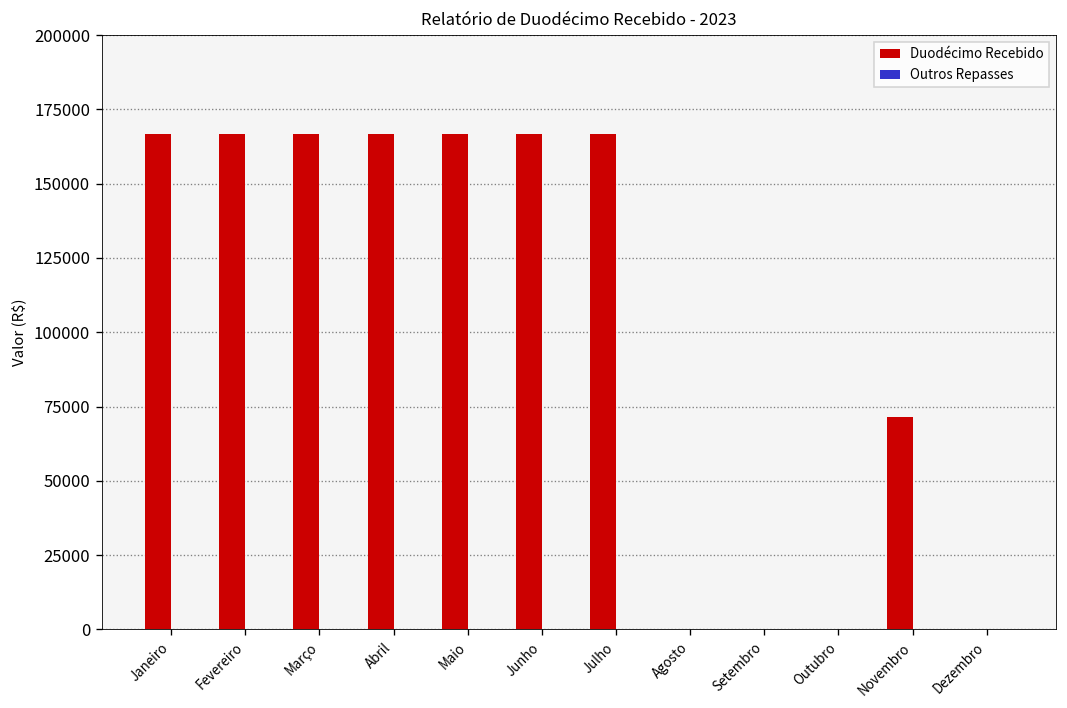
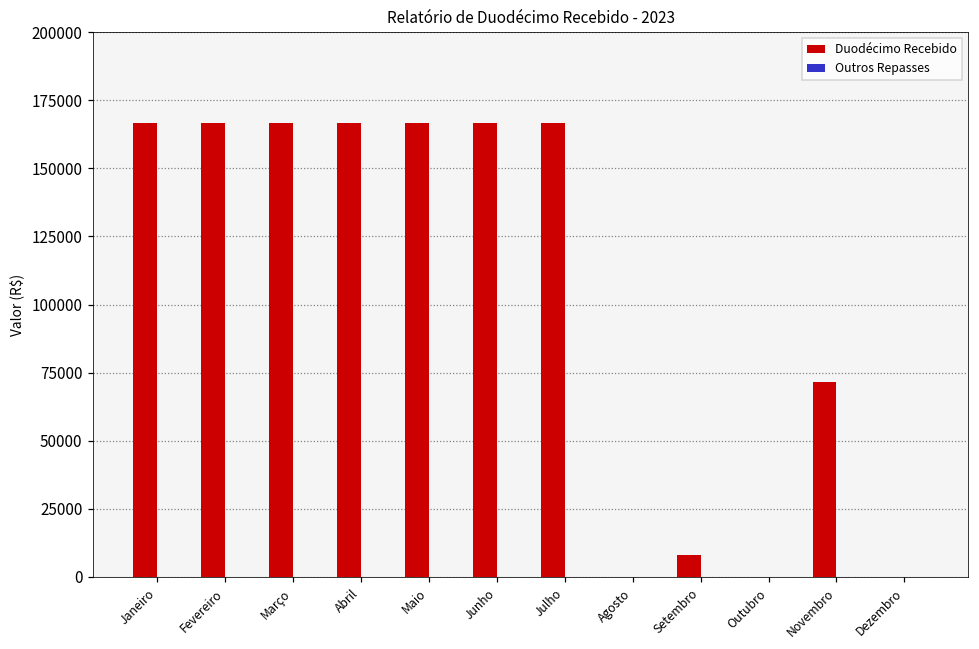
  {
    "Duodécimo Recebido": {
      "Janeiro": 167000,
      "Fevereiro": 167000,
      "Março": 167000,
      "Abril": 167000,
      "Maio": 167000,
      "Junho": 167000,
      "Julho": 167000,
      "Agosto": 0,
-     "Setembro": 0,
+     "Setembro": 8000,
      "Outubro": 0,
      "Novembro": 71000,
      "Dezembro": 0
    },
    "Outros Repasses": {
      "Janeiro": 0,
      "Fevereiro": 0,
      "Março": 0,
      "Abril": 0,
      "Maio": 0,
      "Junho": 0,
      "Julho": 0,
      "Agosto": 0,
      "Setembro": 0,
      "Outubro": 0,
      "Novembro": 0,
      "Dezembro": 0
    }
  }
